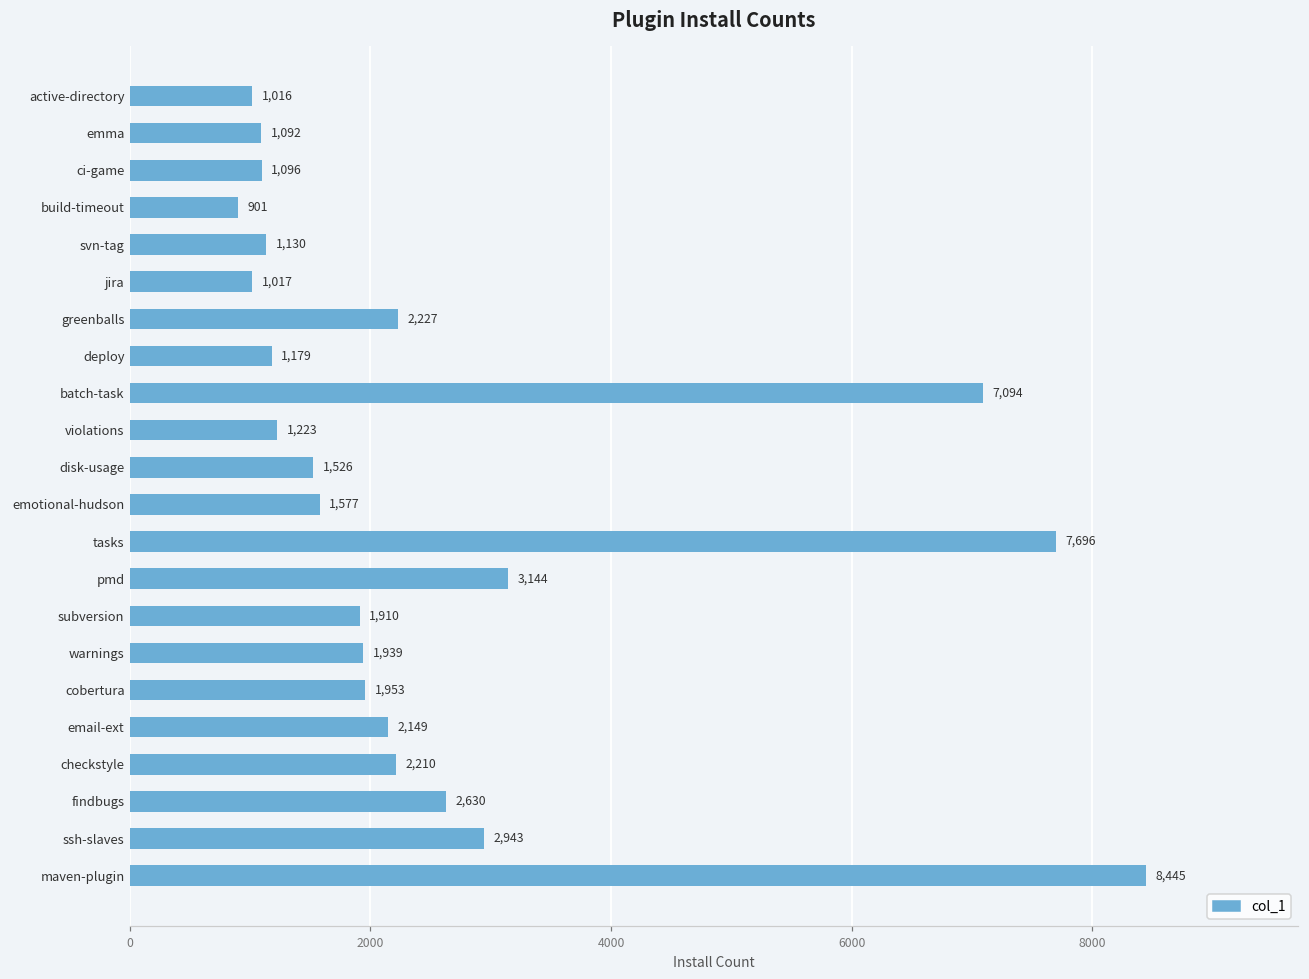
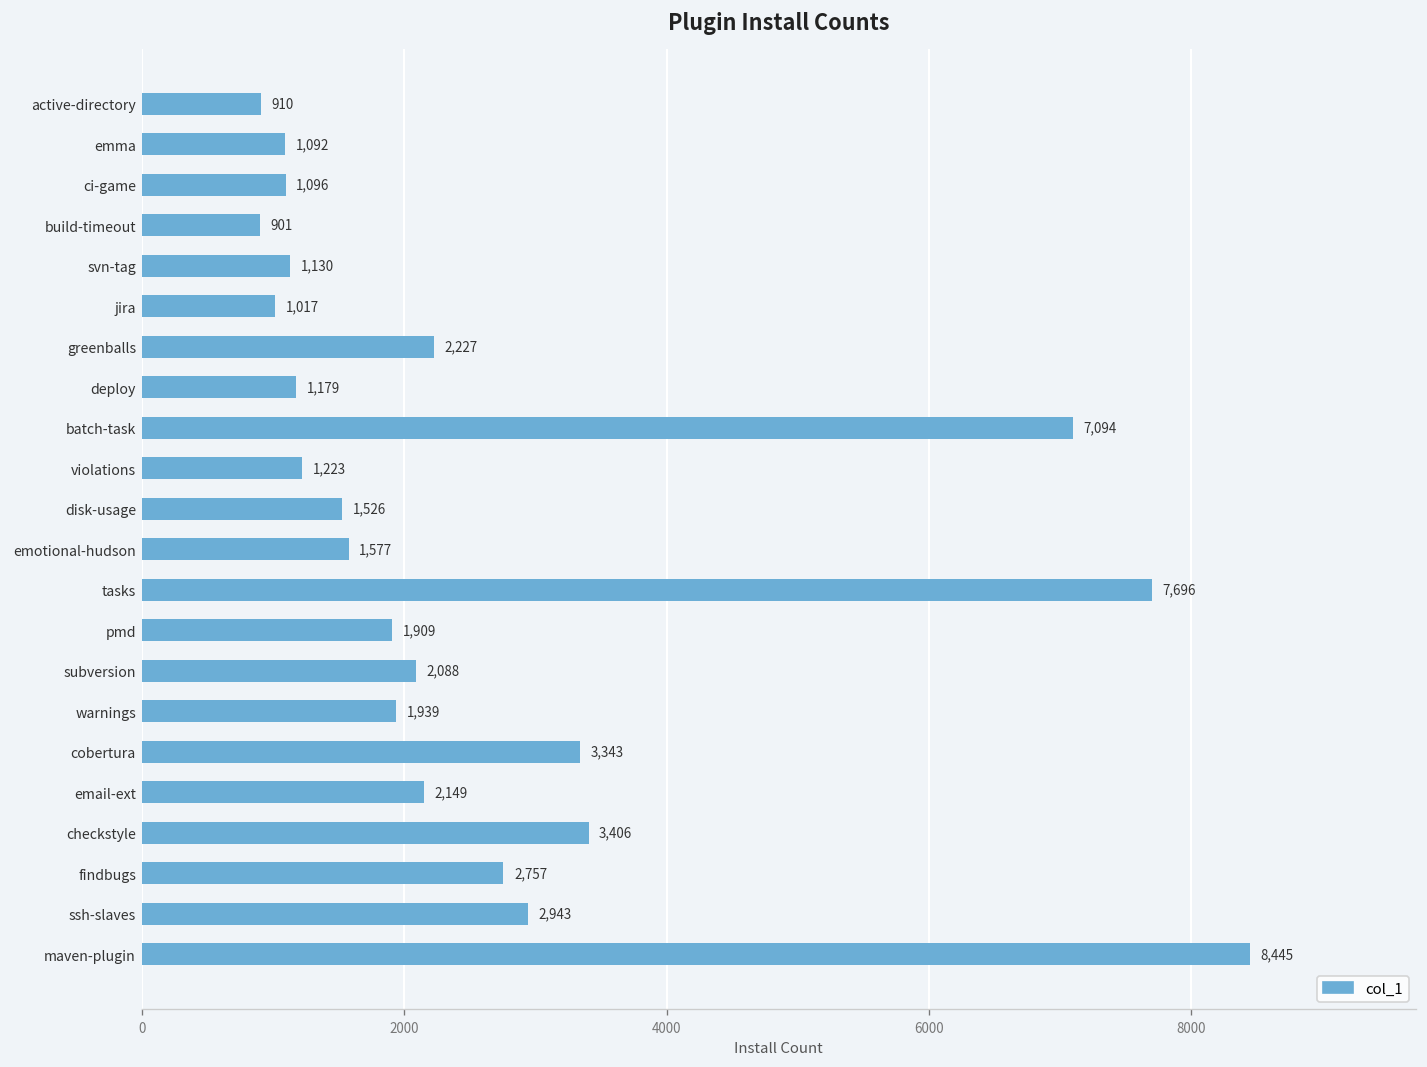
  {
-   "active-directory": "1,016",
+   "active-directory": "910",
    "emma": "1,092",
    "ci-game": "1,096",
    "build-timeout": "901",
    "svn-tag": "1,130",
    "jira": "1,017",
    "greenballs": "2,227",
    "deploy": "1,179",
    "batch-task": "7,094",
    "violations": "1,223",
    "disk-usage": "1,526",
    "emotional-hudson": "1,577",
    "tasks": "7,696",
-   "pmd": "3,144",
-   "subversion": "1,910",
+   "pmd": "1,909",
+   "subversion": "2,088",
    "warnings": "1,939",
-   "cobertura": "1,953",
+   "cobertura": "3,343",
    "email-ext": "2,149",
-   "checkstyle": "2,210",
-   "findbugs": "2,630",
+   "checkstyle": "3,406",
+   "findbugs": "2,757",
    "ssh-slaves": "2,943",
    "maven-plugin": "8,445"
  }
